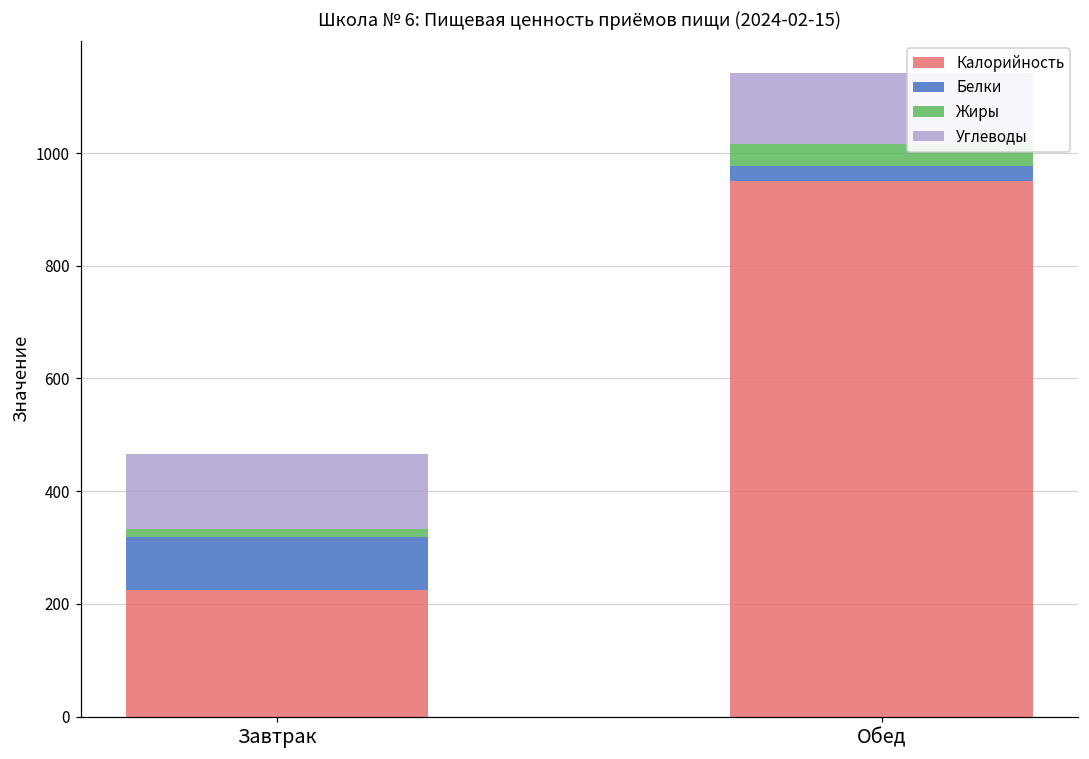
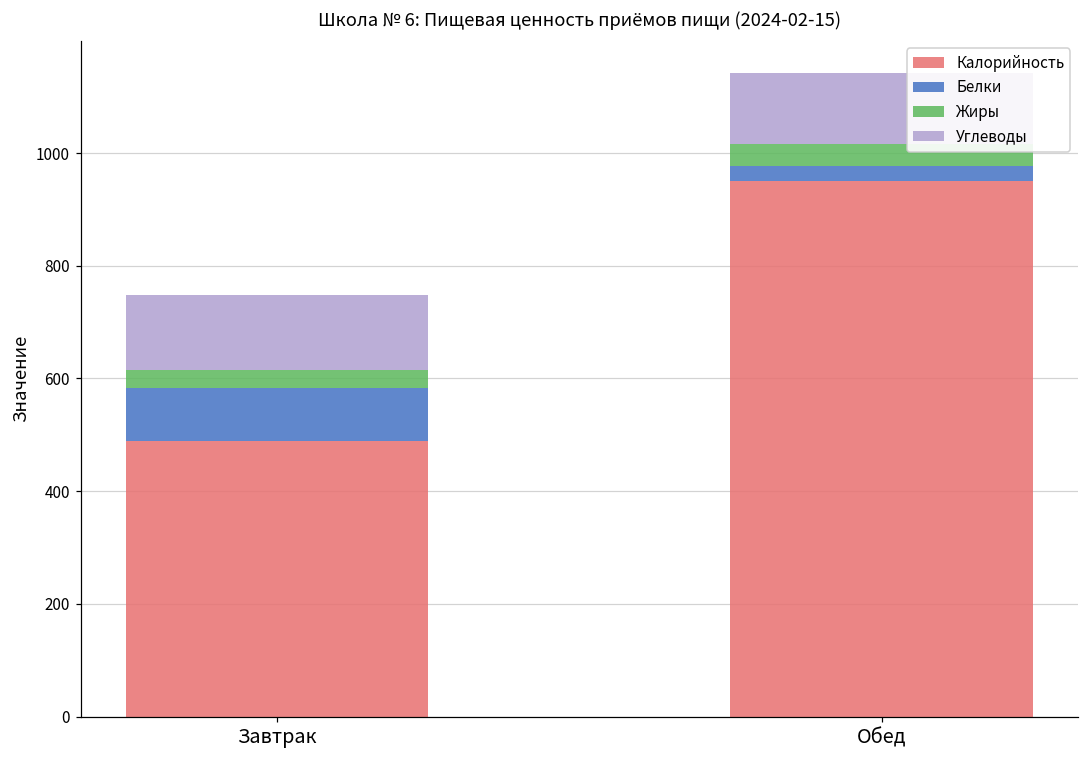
  {
    "Калорийность": {
-     "Завтрак": 220,
+     "Завтрак": 490,
      "Обед": 950
    },
    "Белки": {
      "Завтрак": 90,
      "Обед": 30
    },
    "Жиры": {
-     "Завтрак": 10,
+     "Завтрак": 30,
      "Обед": 40
    },
    "Углеводы": {
      "Завтрак": 130,
      "Обед": 130
    }
  }
